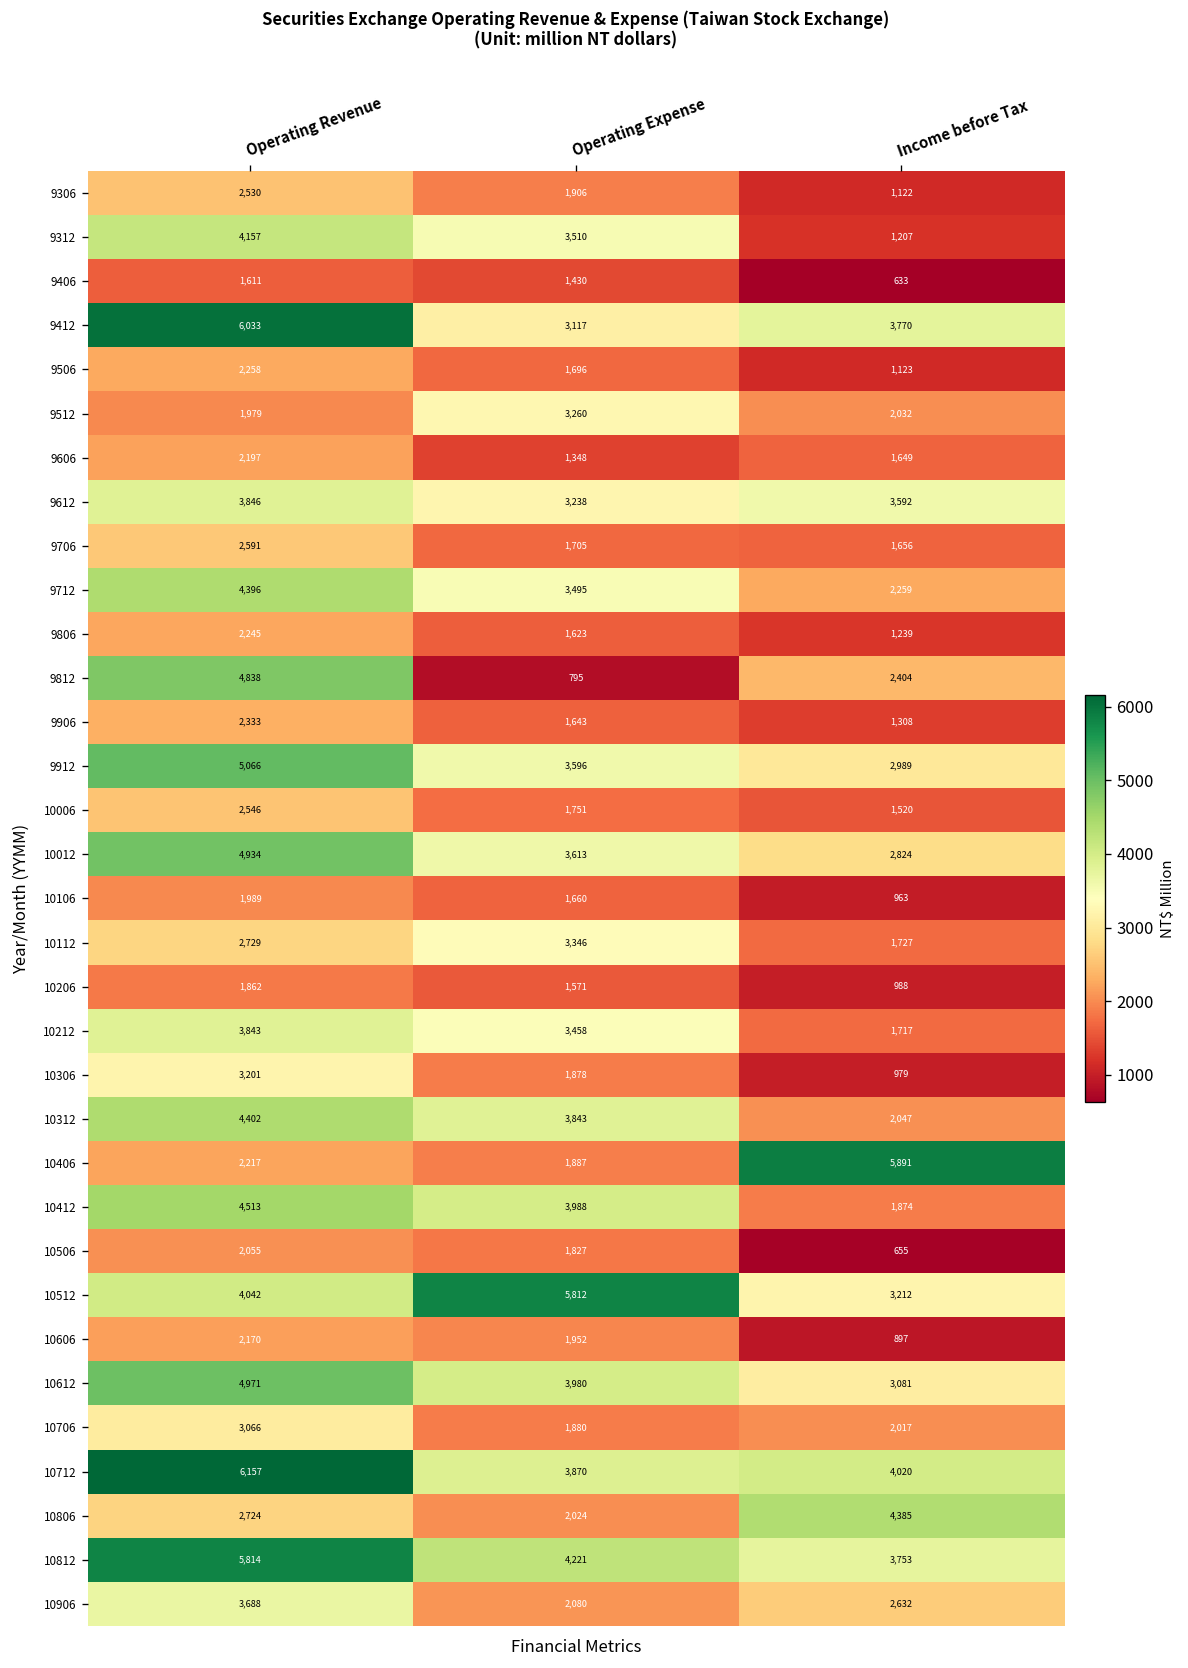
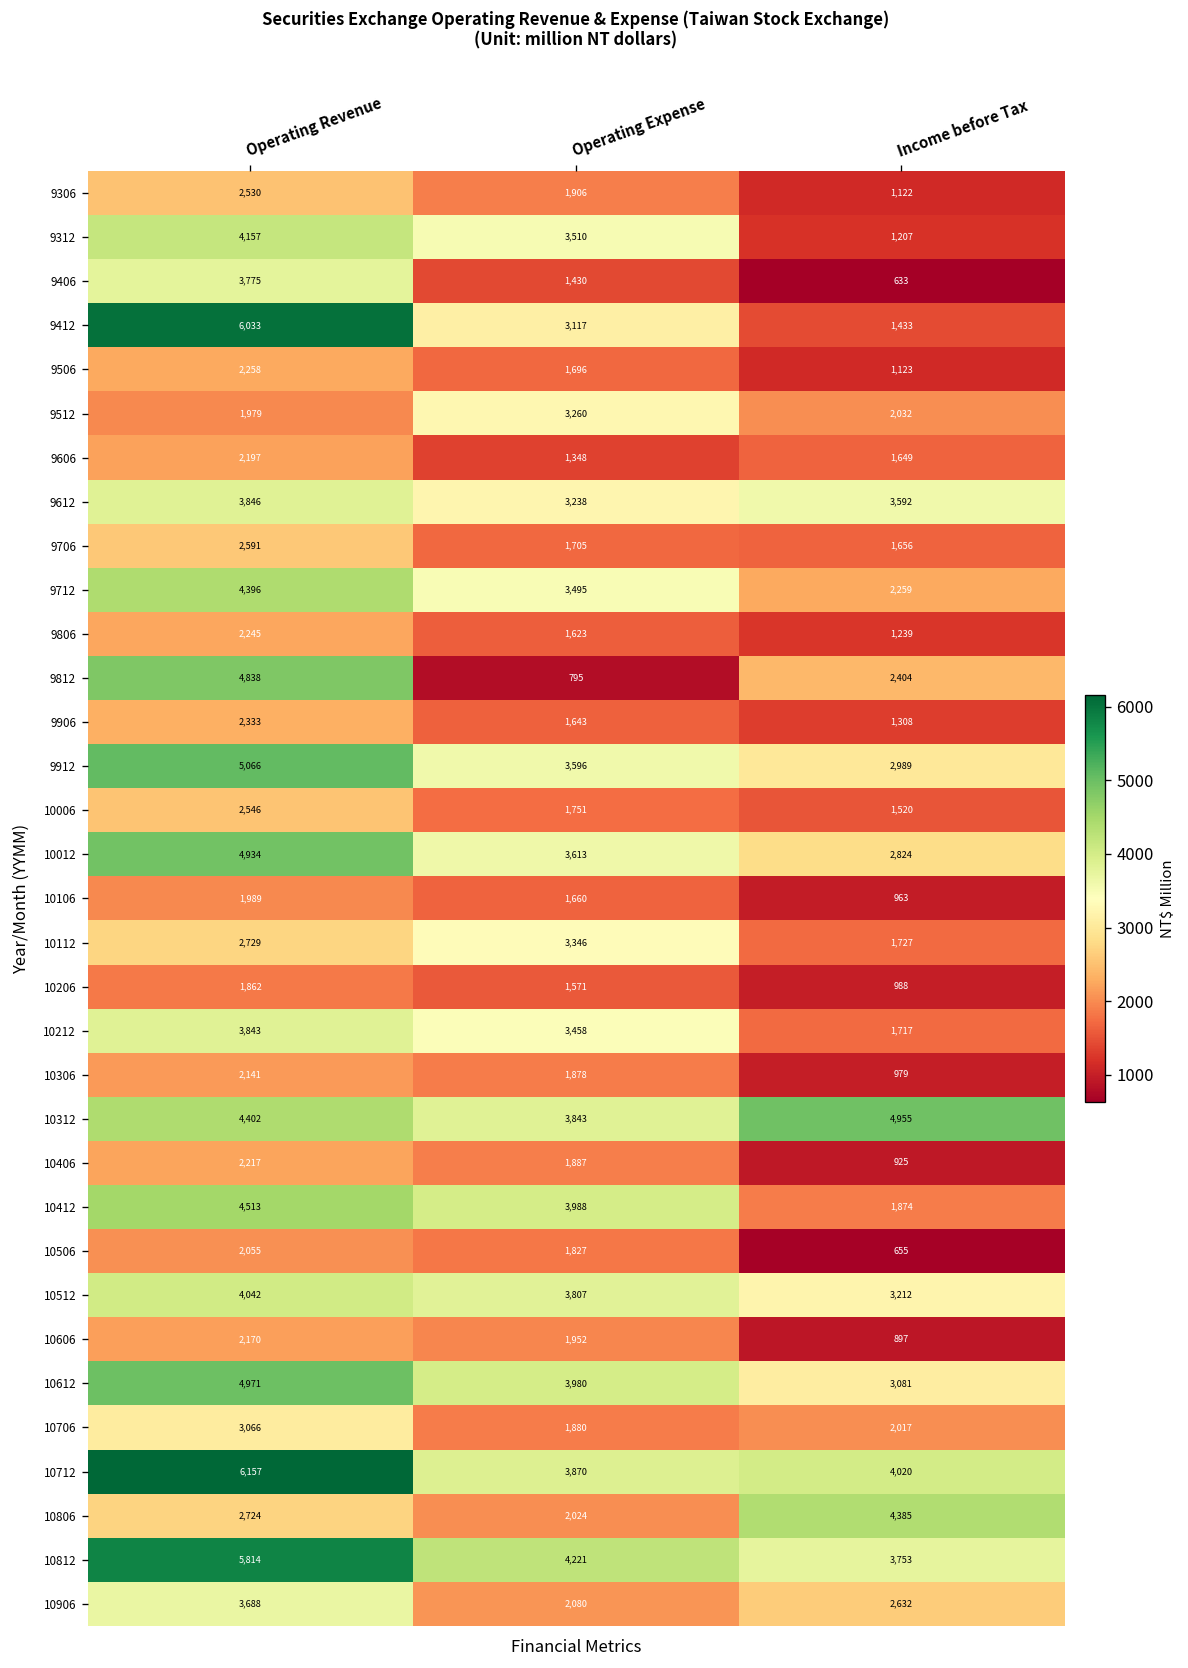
  {
    "9306": {
      "Operating Revenue": "2,530",
      "Operating Expense": "1,906",
      "Income before Tax": "1,122"
    },
    "9312": {
      "Operating Revenue": "4,157",
      "Operating Expense": "3,510",
      "Income before Tax": "1,207"
    },
    "9406": {
-     "Operating Revenue": "1,611",
+     "Operating Revenue": "3,775",
      "Operating Expense": "1,430",
      "Income before Tax": "633"
    },
    "9412": {
      "Operating Revenue": "6,033",
      "Operating Expense": "3,117",
-     "Income before Tax": "3,770"
+     "Income before Tax": "1,433"
    },
    "9506": {
      "Operating Revenue": "2,258",
      "Operating Expense": "1,696",
      "Income before Tax": "1,123"
    },
    "9512": {
      "Operating Revenue": "1,979",
      "Operating Expense": "3,260",
      "Income before Tax": "2,032"
    },
    "9606": {
      "Operating Revenue": "2,197",
      "Operating Expense": "1,348",
      "Income before Tax": "1,649"
    },
    "9612": {
      "Operating Revenue": "3,846",
      "Operating Expense": "3,238",
      "Income before Tax": "3,592"
    },
    "9706": {
      "Operating Revenue": "2,591",
      "Operating Expense": "1,705",
      "Income before Tax": "1,656"
    },
    "9712": {
      "Operating Revenue": "4,396",
      "Operating Expense": "3,495",
      "Income before Tax": "2,259"
    },
    "9806": {
      "Operating Revenue": "2,245",
      "Operating Expense": "1,623",
      "Income before Tax": "1,239"
    },
    "9812": {
      "Operating Revenue": "4,838",
      "Operating Expense": "795",
      "Income before Tax": "2,404"
    },
    "9906": {
      "Operating Revenue": "2,333",
      "Operating Expense": "1,643",
      "Income before Tax": "1,308"
    },
    "9912": {
      "Operating Revenue": "5,066",
      "Operating Expense": "3,596",
      "Income before Tax": "2,989"
    },
    "10006": {
      "Operating Revenue": "2,546",
      "Operating Expense": "1,751",
      "Income before Tax": "1,520"
    },
    "10012": {
      "Operating Revenue": "4,934",
      "Operating Expense": "3,613",
      "Income before Tax": "2,824"
    },
    "10106": {
      "Operating Revenue": "1,989",
      "Operating Expense": "1,660",
      "Income before Tax": "963"
    },
    "10112": {
      "Operating Revenue": "2,729",
      "Operating Expense": "3,346",
      "Income before Tax": "1,727"
    },
    "10206": {
      "Operating Revenue": "1,862",
      "Operating Expense": "1,571",
      "Income before Tax": "988"
    },
    "10212": {
      "Operating Revenue": "3,843",
      "Operating Expense": "3,458",
      "Income before Tax": "1,717"
    },
    "10306": {
-     "Operating Revenue": "3,201",
+     "Operating Revenue": "2,141",
      "Operating Expense": "1,878",
      "Income before Tax": "979"
    },
    "10312": {
      "Operating Revenue": "4,402",
      "Operating Expense": "3,843",
-     "Income before Tax": "2,047"
+     "Income before Tax": "4,955"
    },
    "10406": {
      "Operating Revenue": "2,217",
      "Operating Expense": "1,887",
-     "Income before Tax": "5,891"
+     "Income before Tax": "925"
    },
    "10412": {
      "Operating Revenue": "4,513",
      "Operating Expense": "3,988",
      "Income before Tax": "1,874"
    },
    "10506": {
      "Operating Revenue": "2,055",
      "Operating Expense": "1,827",
      "Income before Tax": "655"
    },
    "10512": {
      "Operating Revenue": "4,042",
-     "Operating Expense": "5,812",
+     "Operating Expense": "3,807",
      "Income before Tax": "3,212"
    },
    "10606": {
      "Operating Revenue": "2,170",
      "Operating Expense": "1,952",
      "Income before Tax": "897"
    },
    "10612": {
      "Operating Revenue": "4,971",
      "Operating Expense": "3,980",
      "Income before Tax": "3,081"
    },
    "10706": {
      "Operating Revenue": "3,066",
      "Operating Expense": "1,880",
      "Income before Tax": "2,017"
    },
    "10712": {
      "Operating Revenue": "6,157",
      "Operating Expense": "3,870",
      "Income before Tax": "4,020"
    },
    "10806": {
      "Operating Revenue": "2,724",
      "Operating Expense": "2,024",
      "Income before Tax": "4,385"
    },
    "10812": {
      "Operating Revenue": "5,814",
      "Operating Expense": "4,221",
      "Income before Tax": "3,753"
    },
    "10906": {
      "Operating Revenue": "3,688",
      "Operating Expense": "2,080",
      "Income before Tax": "2,632"
    }
  }
